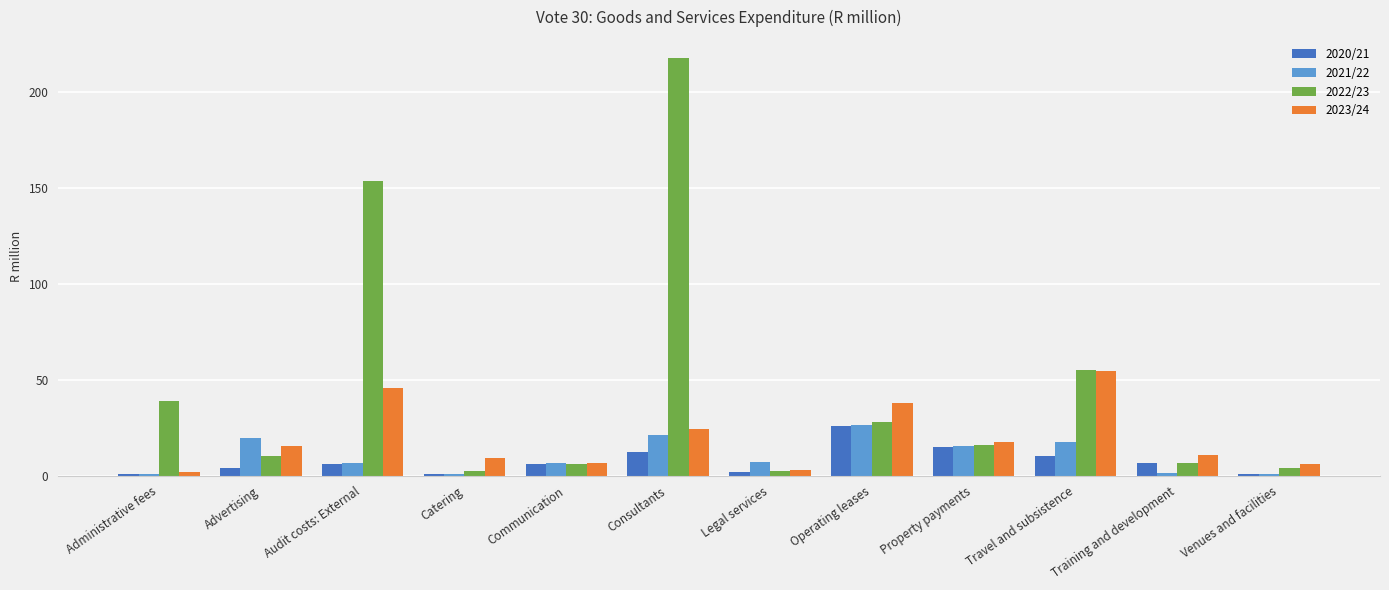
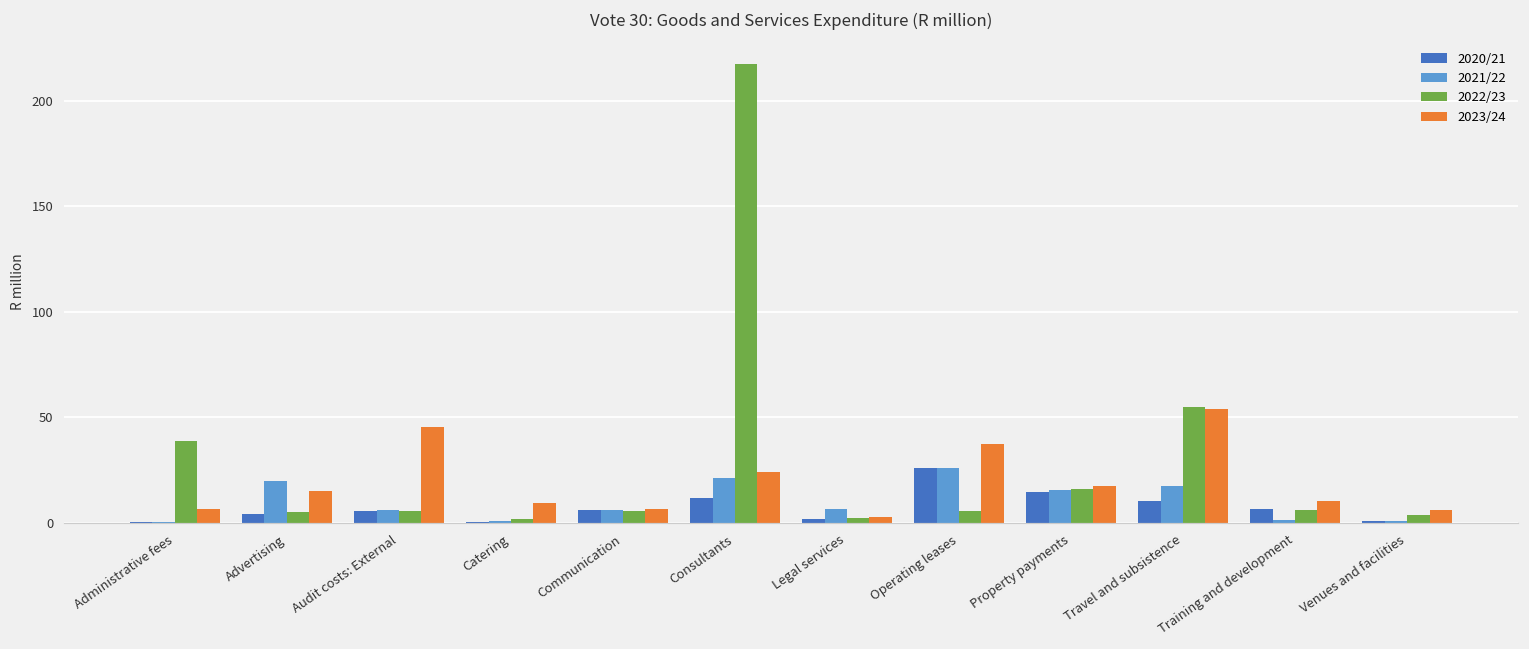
  {
    "2022/23": {
      "Administrative fees": 39,
-     "Advertising": 10,
-     "Audit costs: External": 153,
+     "Advertising": 5,
+     "Audit costs: External": 6,
      "Catering": 2,
      "Communication": 6,
      "Consultants": 218,
      "Legal services": 3,
-     "Operating leases": 28,
+     "Operating leases": 6,
      "Property payments": 16,
      "Travel and subsistence": 55,
      "Training and development": 6,
      "Venues and facilities": 4
    },
    "2023/24": {
-     "Administrative fees": 2,
+     "Administrative fees": 7,
      "Advertising": 15,
      "Audit costs: External": 46,
      "Catering": 9,
      "Communication": 6,
      "Consultants": 24,
      "Legal services": 3,
      "Operating leases": 38,
      "Property payments": 17,
      "Travel and subsistence": 54,
      "Training and development": 11,
      "Venues and facilities": 6
    }
  }
